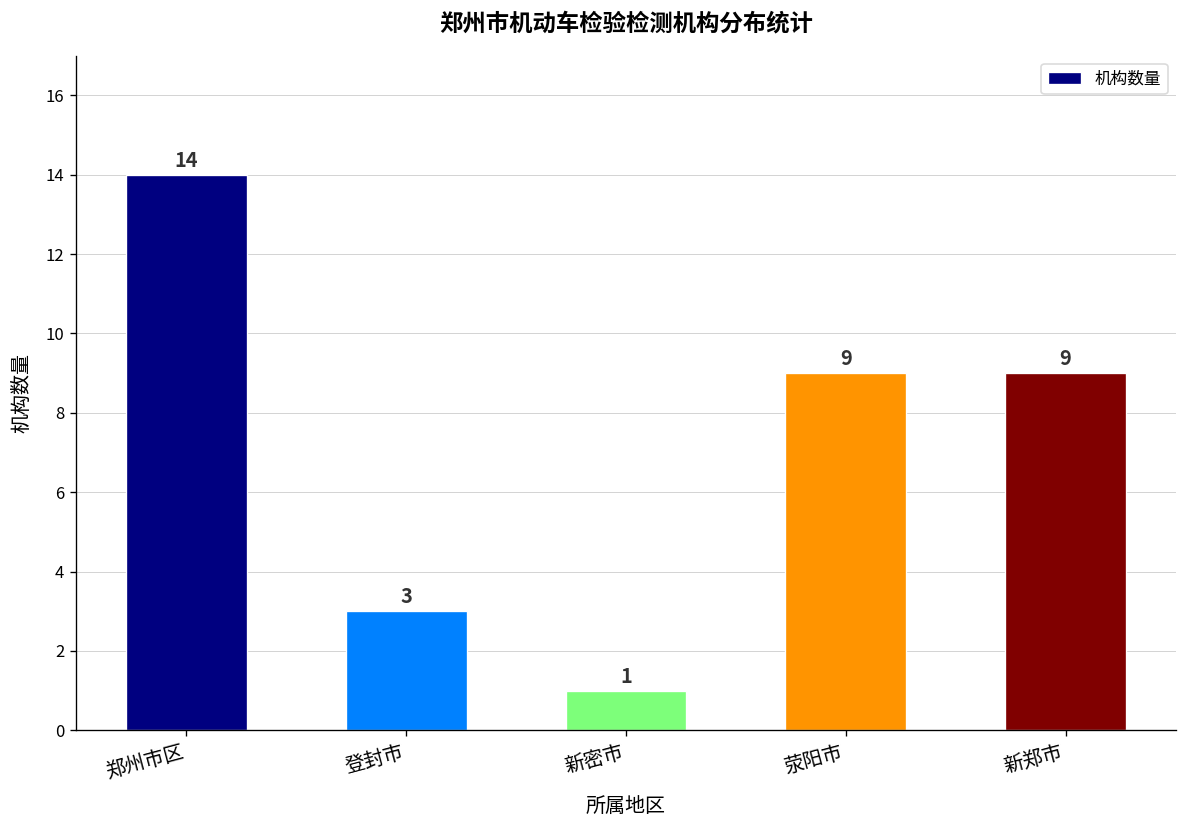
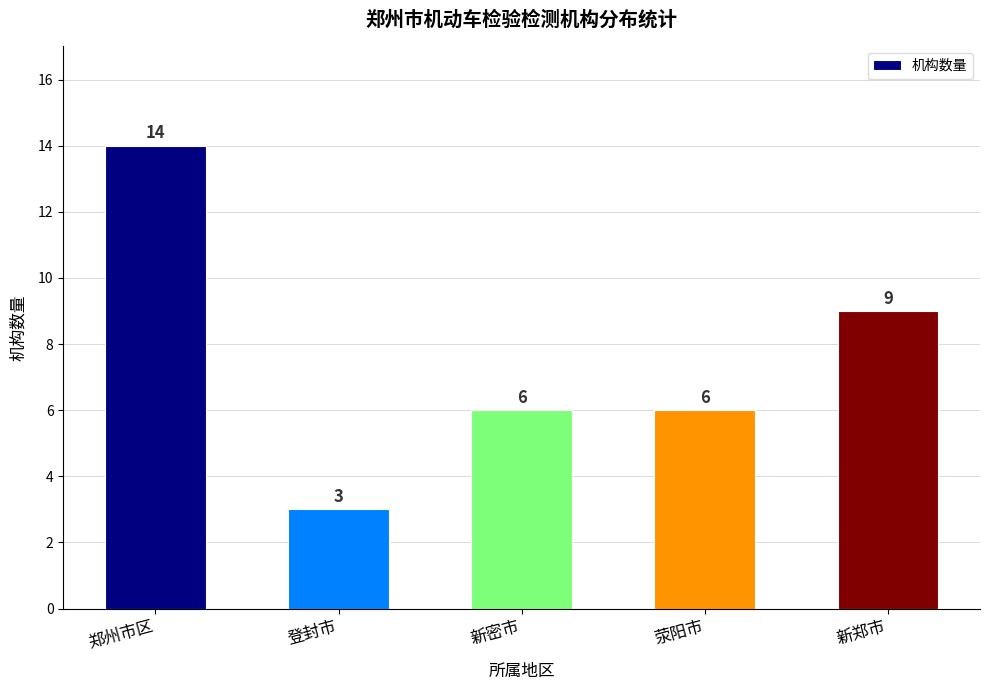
  {
    "郑州市区": 14,
    "登封市": 3,
-   "新密市": 1,
-   "荥阳市": 9,
+   "新密市": 6,
+   "荥阳市": 6,
    "新郑市": 9
  }
